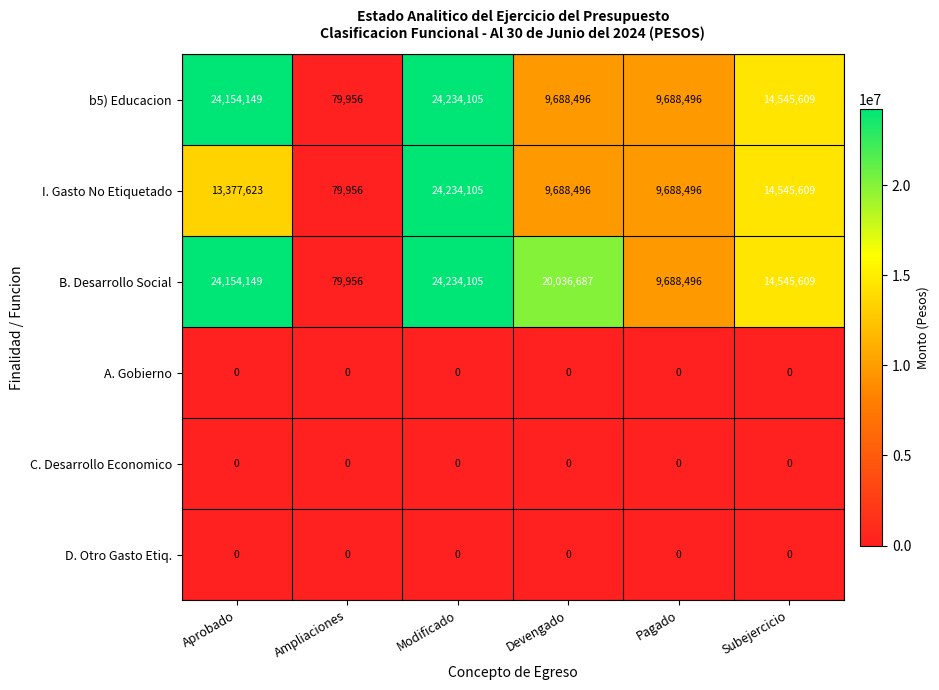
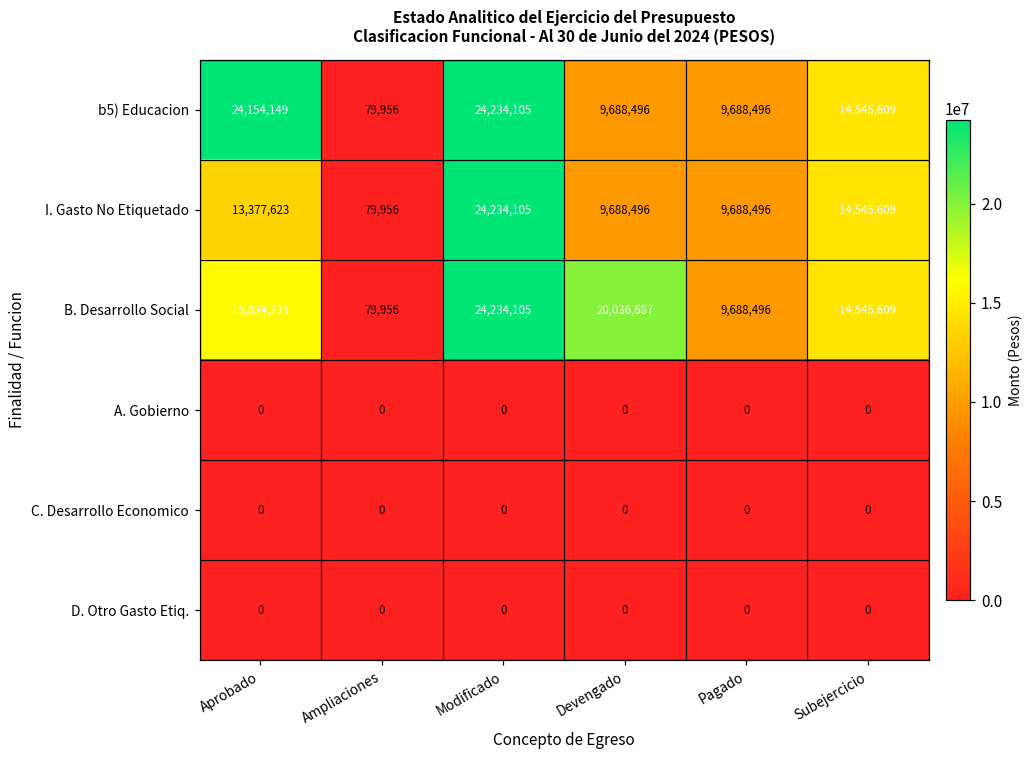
  {
    "b5) Educacion": {
      "Aprobado": "24,154,149",
      "Ampliaciones": "79,956",
      "Modificado": "24,234,105",
      "Devengado": "9,688,496",
      "Pagado": "9,688,496",
      "Subejercicio": "14,545,609"
    },
    "I. Gasto No Etiquetado": {
      "Aprobado": "13,377,623",
      "Ampliaciones": "79,956",
      "Modificado": "24,234,105",
      "Devengado": "9,688,496",
      "Pagado": "9,688,496",
      "Subejercicio": "14,545,609"
    },
    "B. Desarrollo Social": {
-     "Aprobado": "24,154,149",
+     "Aprobado": "15,834,231",
      "Ampliaciones": "79,956",
      "Modificado": "24,234,105",
      "Devengado": "20,036,687",
      "Pagado": "9,688,496",
      "Subejercicio": "14,545,609"
    },
    "A. Gobierno": {
      "Aprobado": "0",
      "Ampliaciones": "0",
      "Modificado": "0",
      "Devengado": "0",
      "Pagado": "0",
      "Subejercicio": "0"
    },
    "C. Desarrollo Economico": {
      "Aprobado": "0",
      "Ampliaciones": "0",
      "Modificado": "0",
      "Devengado": "0",
      "Pagado": "0",
      "Subejercicio": "0"
    },
    "D. Otro Gasto Etiq.": {
      "Aprobado": "0",
      "Ampliaciones": "0",
      "Modificado": "0",
      "Devengado": "0",
      "Pagado": "0",
      "Subejercicio": "0"
    }
  }
